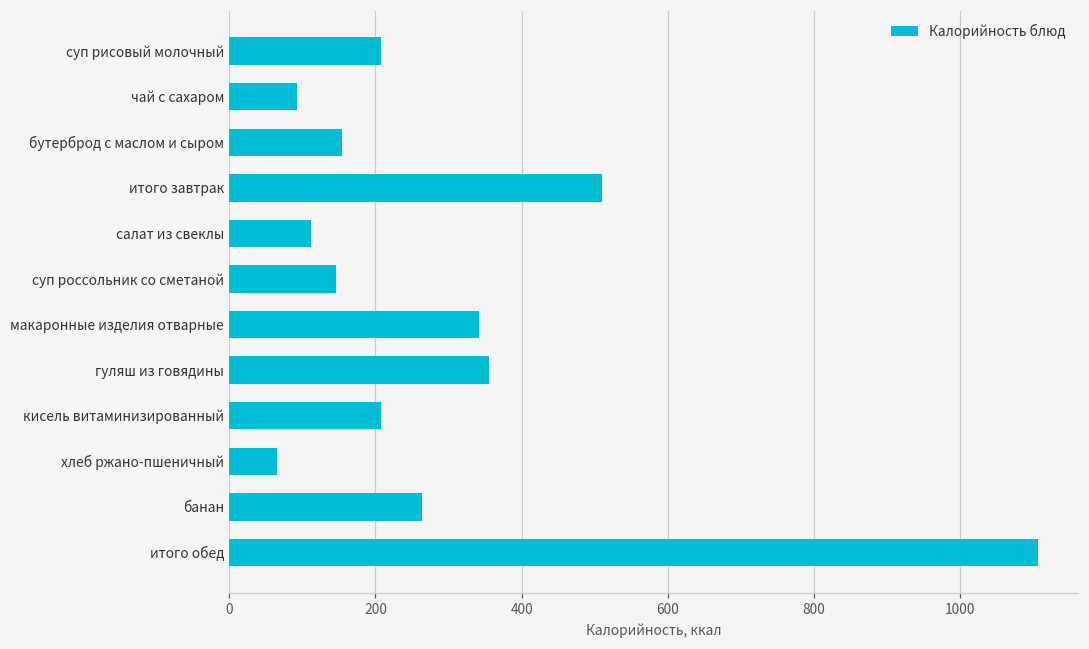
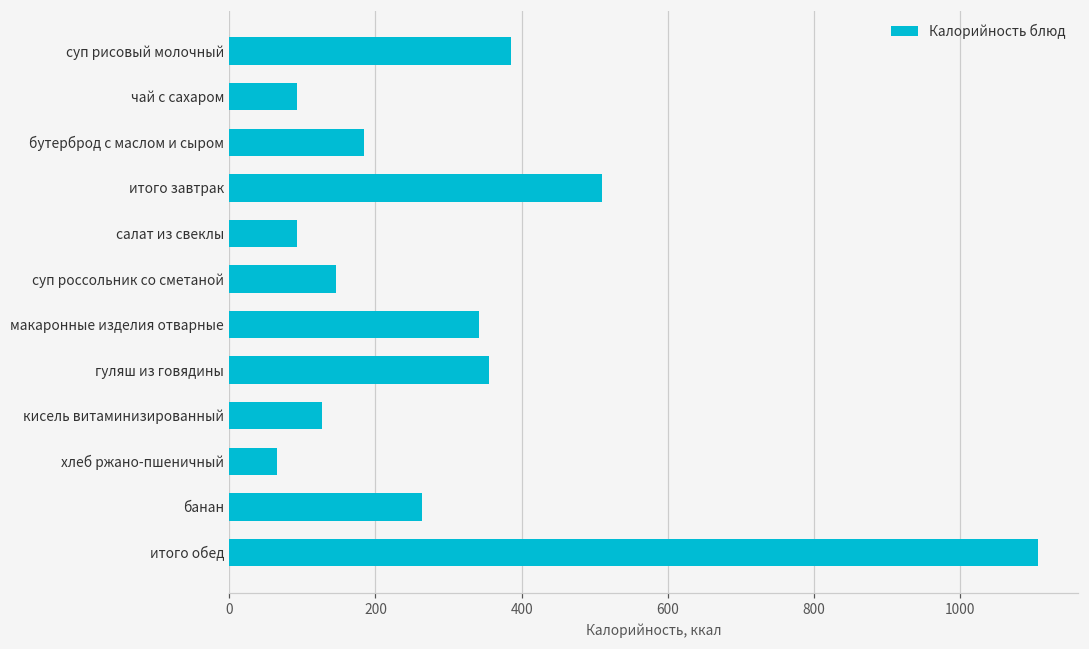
  {
-   "суп рисовый молочный": 210,
+   "суп рисовый молочный": 390,
    "чай с сахаром": 90,
-   "бутерброд с маслом и сыром": 150,
+   "бутерброд с маслом и сыром": 180,
    "итого завтрак": 510,
-   "салат из свеклы": 110,
+   "салат из свеклы": 90,
    "суп россольник со сметаной": 150,
    "макаронные изделия отварные": 340,
    "гуляш из говядины": 360,
-   "кисель витаминизированный": 210,
+   "кисель витаминизированный": 130,
    "хлеб ржано-пшеничный": 70,
    "банан": 260,
    "итого обед": 1110
  }
